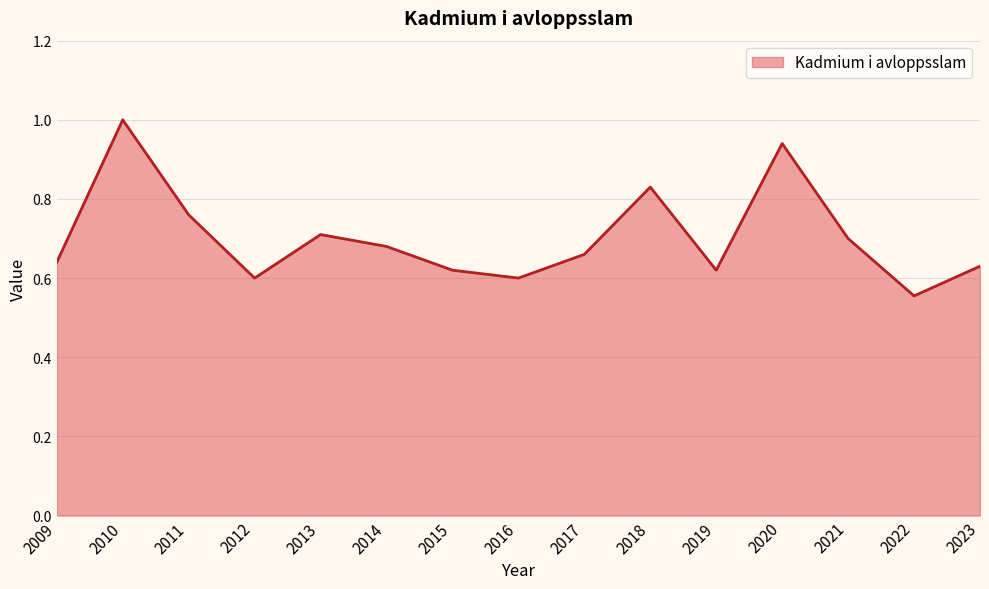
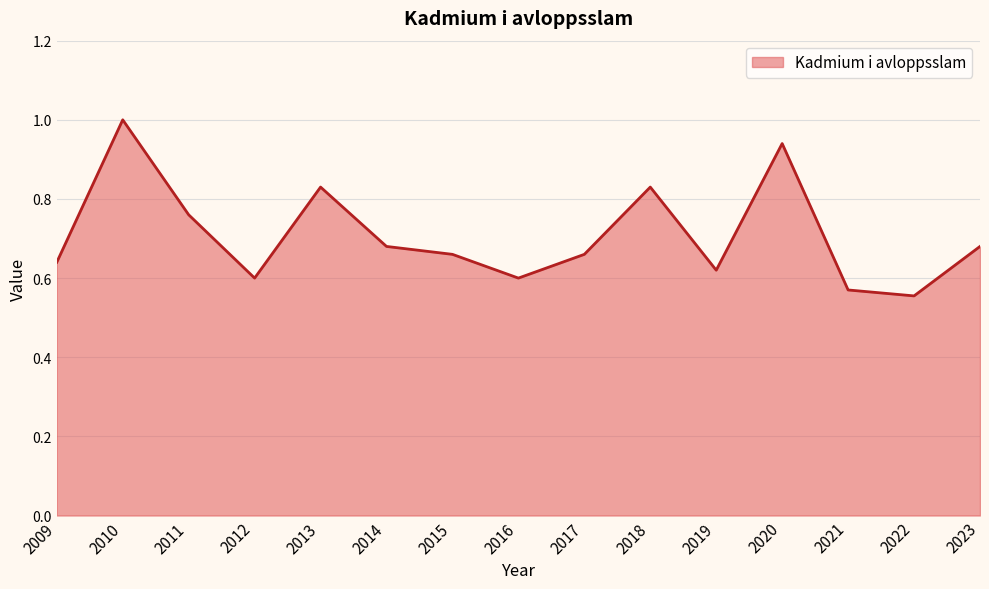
  {
    "2009": 0.64,
    "2010": 1.00,
    "2011": 0.76,
    "2012": 0.60,
-   "2013": 0.71,
+   "2013": 0.83,
    "2014": 0.68,
-   "2015": 0.62,
+   "2015": 0.66,
    "2016": 0.60,
    "2017": 0.66,
    "2018": 0.83,
    "2019": 0.62,
    "2020": 0.94,
-   "2021": 0.70,
+   "2021": 0.57,
    "2022": 0.56,
-   "2023": 0.63
+   "2023": 0.68
  }
